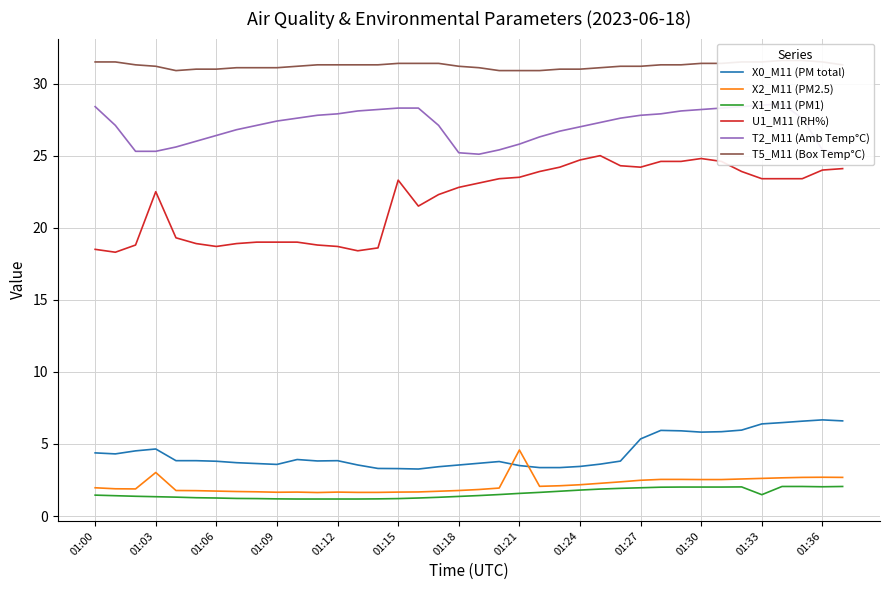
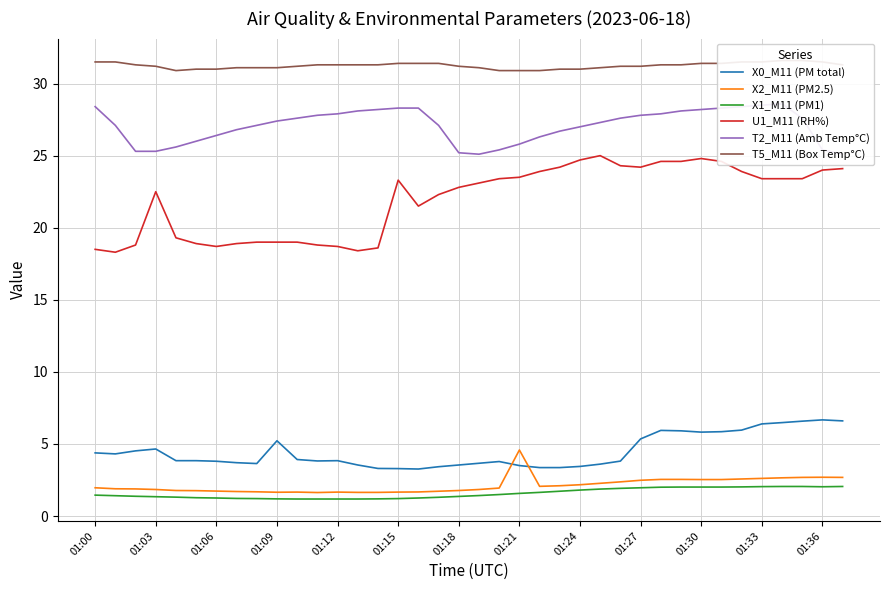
  {
    "X0_M11 (PM total)": {
      "01:00": 4.4,
      "01:03": 4.7,
      "01:06": 3.8,
-     "01:09": 3.6,
+     "01:09": 5.2,
      "01:12": 3.8,
      "01:15": 3.3,
      "01:18": 3.5,
      "01:21": 3.5,
      "01:24": 3.4,
      "01:27": 5.4,
      "01:30": 5.8,
      "01:33": 6.4,
      "01:36": 6.7
    },
    "X2_M11 (PM2.5)": {
      "01:00": 2.0,
-     "01:03": 3.0,
+     "01:03": 1.8,
      "01:06": 1.7,
      "01:09": 1.7,
      "01:12": 1.7,
      "01:15": 1.7,
      "01:18": 1.8,
      "01:21": 4.6,
      "01:24": 2.2,
      "01:27": 2.5,
      "01:30": 2.5,
      "01:33": 2.6,
      "01:36": 2.7
    },
    "X1_M11 (PM1)": {
      "01:00": 1.5,
      "01:03": 1.3,
      "01:06": 1.3,
      "01:09": 1.2,
      "01:12": 1.2,
      "01:15": 1.2,
      "01:18": 1.4,
      "01:21": 1.6,
      "01:24": 1.8,
      "01:27": 2.0,
      "01:30": 2.0,
-     "01:33": 1.5,
+     "01:33": 2.0,
      "01:36": 2.0
    },
    "U1_M11 (RH%)": {
      "01:00": 18.5,
      "01:03": 22.5,
      "01:06": 18.7,
      "01:09": 19.0,
      "01:12": 18.7,
      "01:15": 23.3,
      "01:18": 22.8,
      "01:21": 23.5,
      "01:24": 24.7,
      "01:27": 24.2,
      "01:30": 24.8,
      "01:33": 23.4,
      "01:36": 24.0
    },
    "T2_M11 (Amb Temp°C)": {
      "01:00": 28.4,
      "01:03": 25.3,
      "01:06": 26.4,
      "01:09": 27.4,
      "01:12": 27.9,
      "01:15": 28.3,
      "01:18": 25.2,
      "01:21": 25.8,
      "01:24": 27.0,
      "01:27": 27.8,
      "01:30": 28.2
    },
    "T5_M11 (Box Temp°C)": {
      "01:00": 31.5,
      "01:03": 31.2,
      "01:06": 31.0,
      "01:09": 31.1,
      "01:12": 31.3,
      "01:15": 31.4,
      "01:18": 31.2,
      "01:21": 30.9,
      "01:24": 31.0,
      "01:27": 31.2,
      "01:30": 31.4
    }
  }
